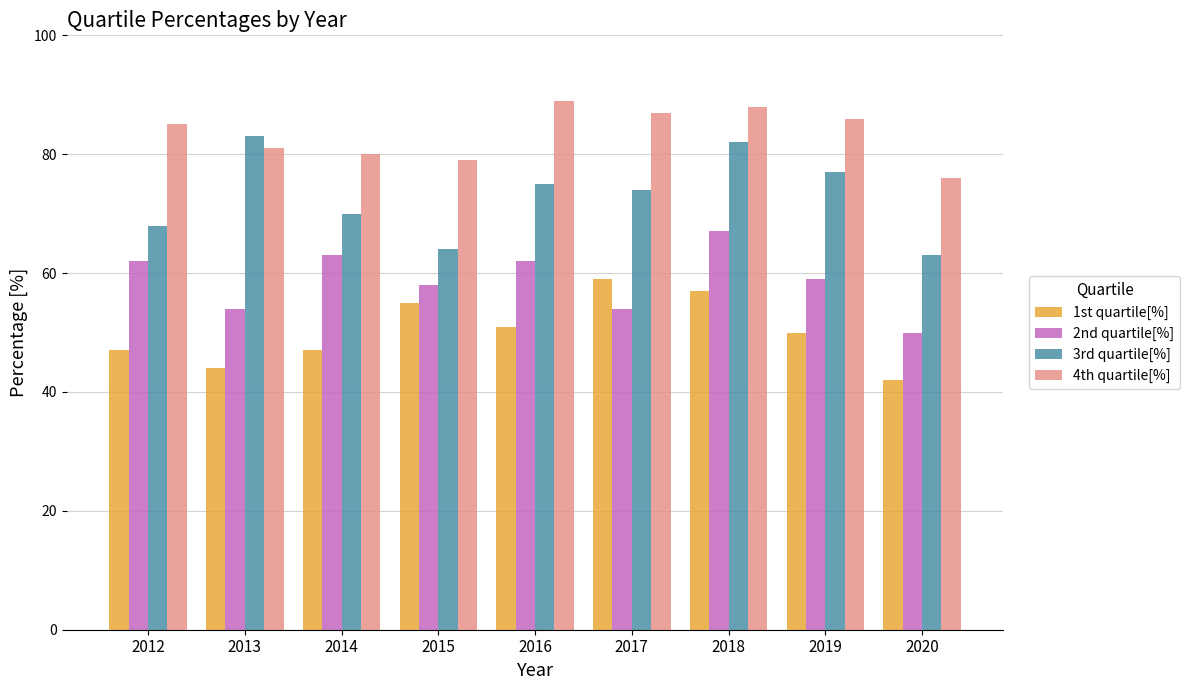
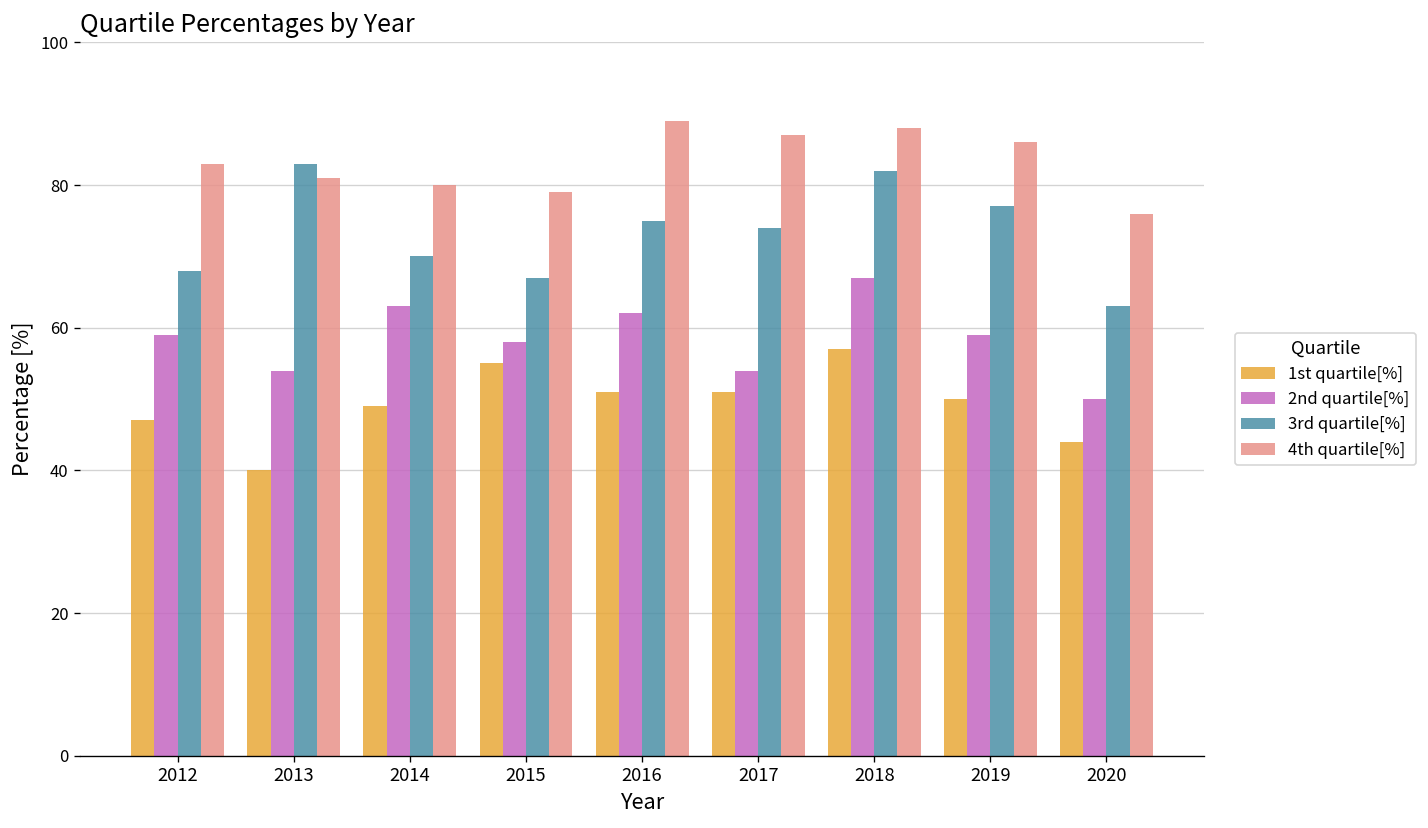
  {
    "1st quartile[%]": {
      "2012": 47,
-     "2013": 44,
-     "2014": 47,
+     "2013": 40,
+     "2014": 49,
      "2015": 55,
      "2016": 51,
-     "2017": 59,
+     "2017": 51,
      "2018": 57,
      "2019": 50,
-     "2020": 42
+     "2020": 44
    },
    "2nd quartile[%]": {
-     "2012": 62,
+     "2012": 59,
      "2013": 54,
      "2014": 63,
      "2015": 58,
      "2016": 62,
      "2017": 54,
      "2018": 67,
      "2019": 59,
      "2020": 50
    },
    "3rd quartile[%]": {
      "2012": 68,
      "2013": 83,
      "2014": 70,
-     "2015": 64,
+     "2015": 67,
      "2016": 75,
      "2017": 74,
      "2018": 82,
      "2019": 77,
      "2020": 63
    },
    "4th quartile[%]": {
-     "2012": 85,
+     "2012": 83,
      "2013": 81,
      "2014": 80,
      "2015": 79,
      "2016": 89,
      "2017": 87,
      "2018": 88,
      "2019": 86,
      "2020": 76
    }
  }
